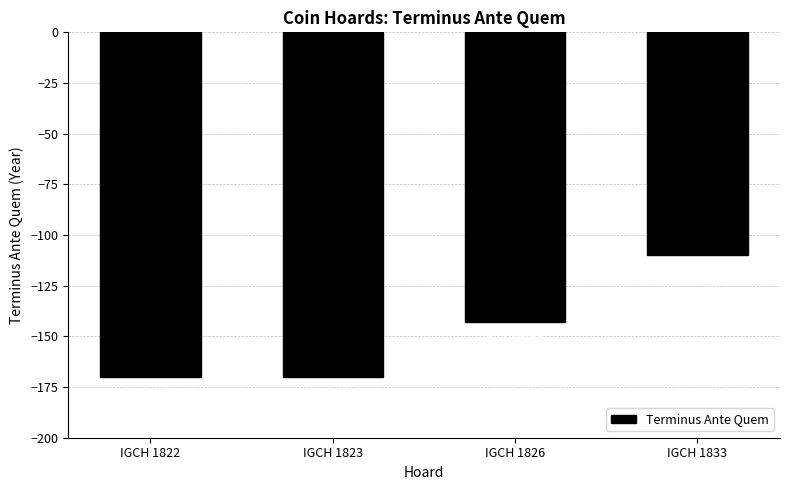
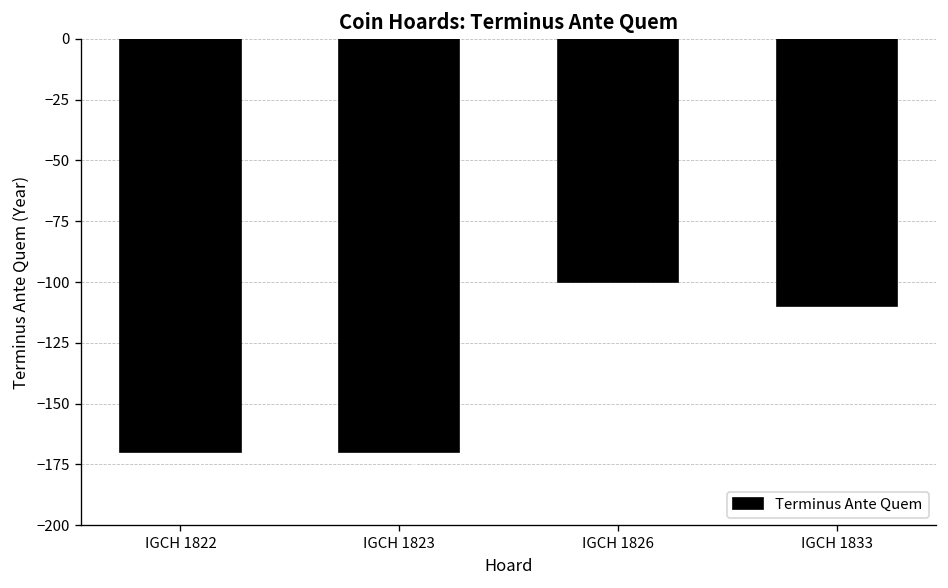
  {
    "IGCH 1822": -170,
    "IGCH 1823": -170,
-   "IGCH 1826": -143,
+   "IGCH 1826": -100,
    "IGCH 1833": -110
  }
